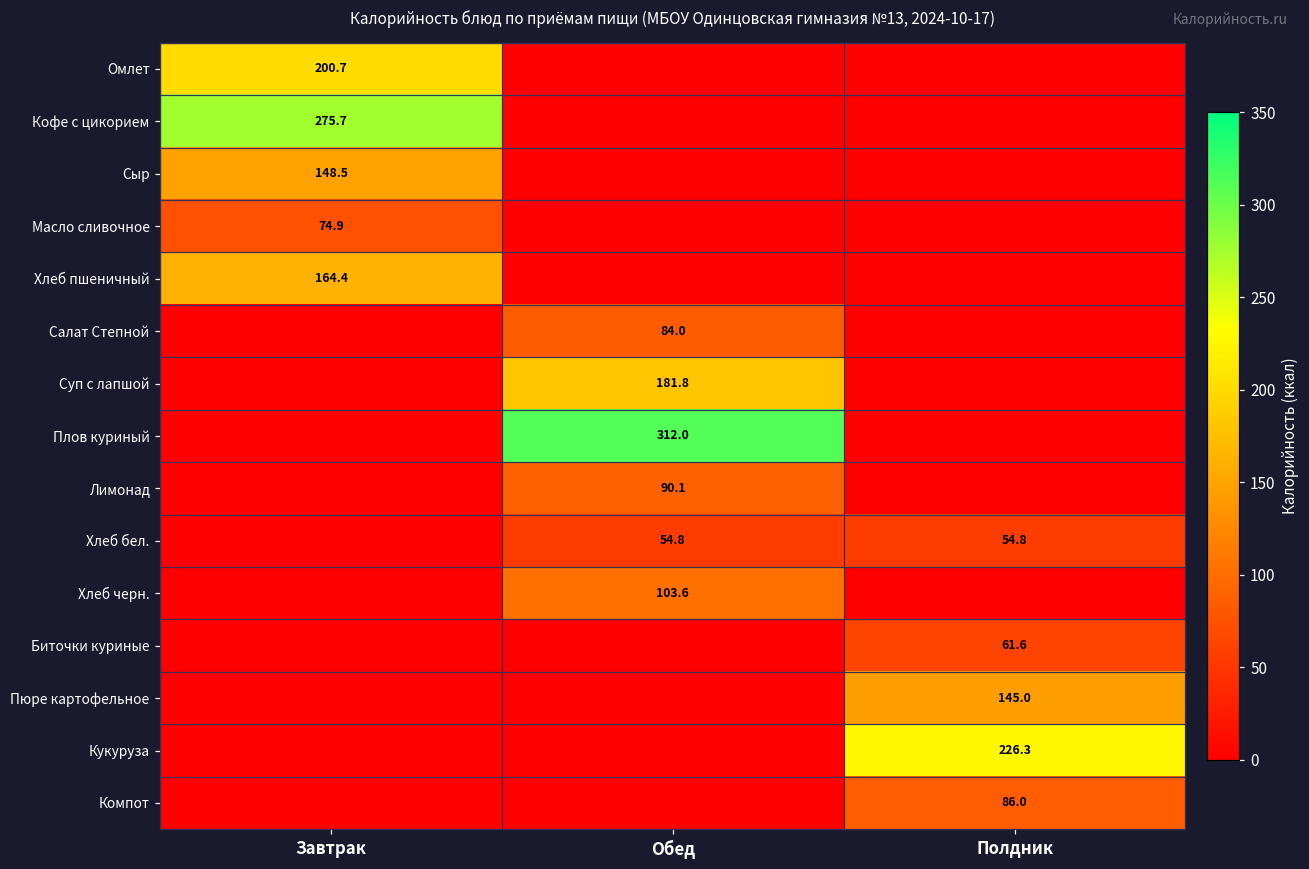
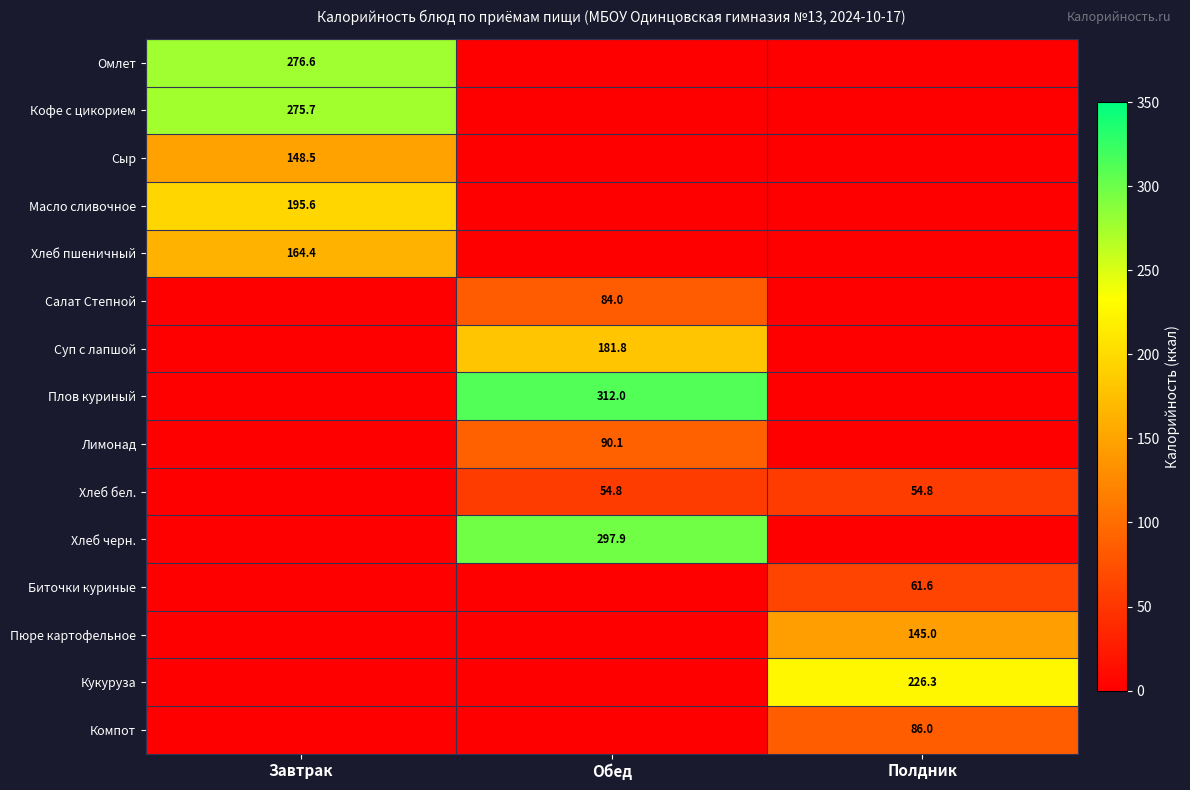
  {
    "Омлет": {
-     "Завтрак": 200.7
+     "Завтрак": 276.6
    },
    "Кофе с цикорием": {
      "Завтрак": 275.7
    },
    "Сыр": {
      "Завтрак": 148.5
    },
    "Масло сливочное": {
-     "Завтрак": 74.9
+     "Завтрак": 195.6
    },
    "Хлеб пшеничный": {
      "Завтрак": 164.4
    },
    "Салат Степной": {
      "Обед": 84.0
    },
    "Суп с лапшой": {
      "Обед": 181.8
    },
    "Плов куриный": {
      "Обед": 312.0
    },
    "Лимонад": {
      "Обед": 90.1
    },
    "Хлеб бел.": {
      "Обед": 54.8,
      "Полдник": 54.8
    },
    "Хлеб черн.": {
-     "Обед": 103.6
+     "Обед": 297.9
    },
    "Биточки куриные": {
      "Полдник": 61.6
    },
    "Пюре картофельное": {
      "Полдник": 145.0
    },
    "Кукуруза": {
      "Полдник": 226.3
    },
    "Компот": {
      "Полдник": 86.0
    }
  }
